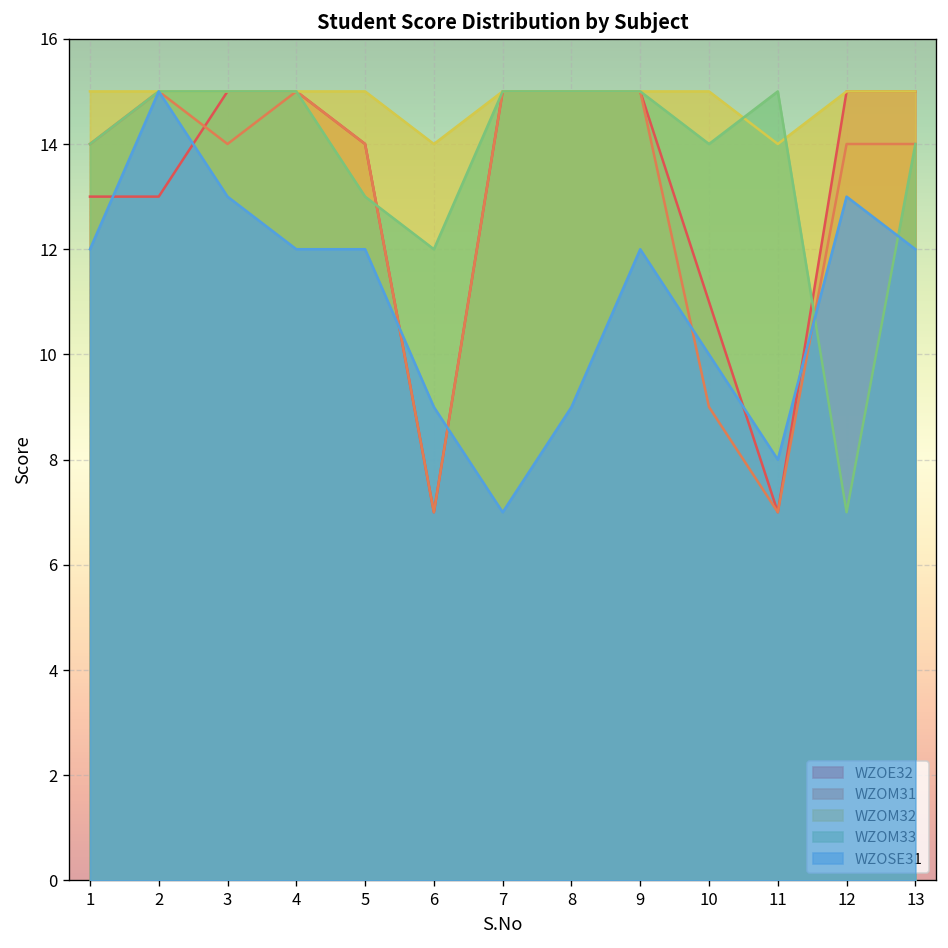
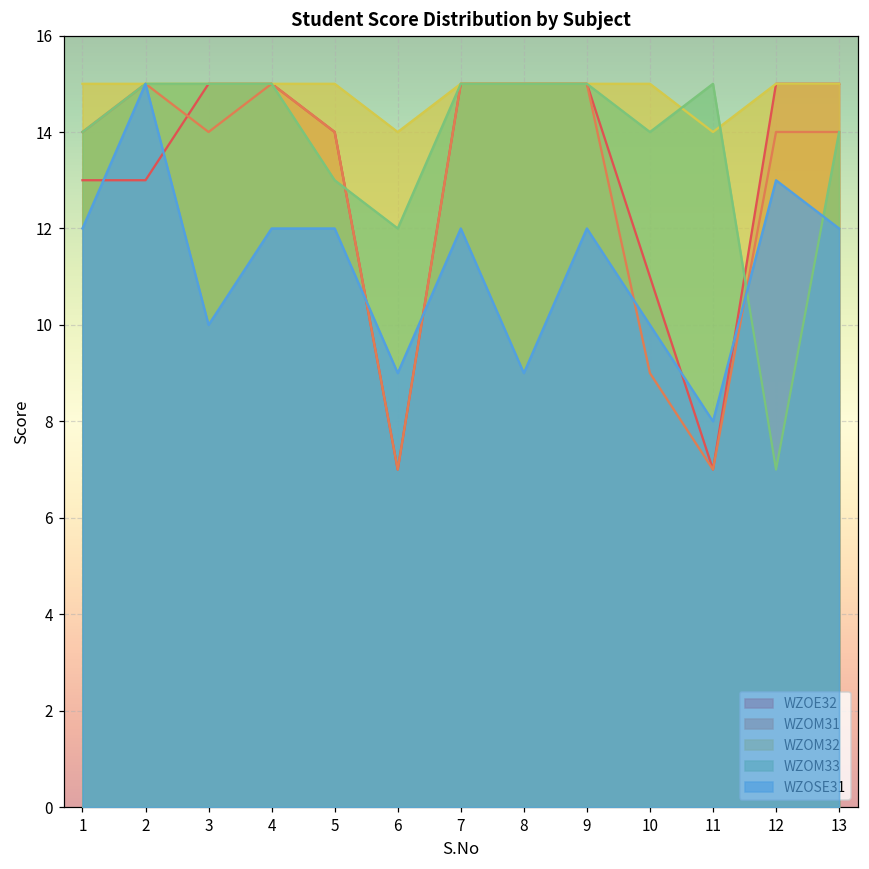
  {
    "WZOM32": {
      "1": 15,
      "5": 15,
      "6": 14,
      "10": 15,
      "11": 14
    },
    "WZOM33": {
      "5": 13,
      "6": 12,
      "10": 14,
      "11": 15,
      "12": 7
    },
    "WZOSE31": {
      "1": 12,
-     "3": 13,
+     "3": 10,
      "4": 12,
      "5": 12,
      "6": 9,
-     "7": 7,
+     "7": 12,
      "8": 9,
      "9": 12,
      "10": 10,
      "11": 8,
      "12": 13,
      "13": 12
    }
  }
